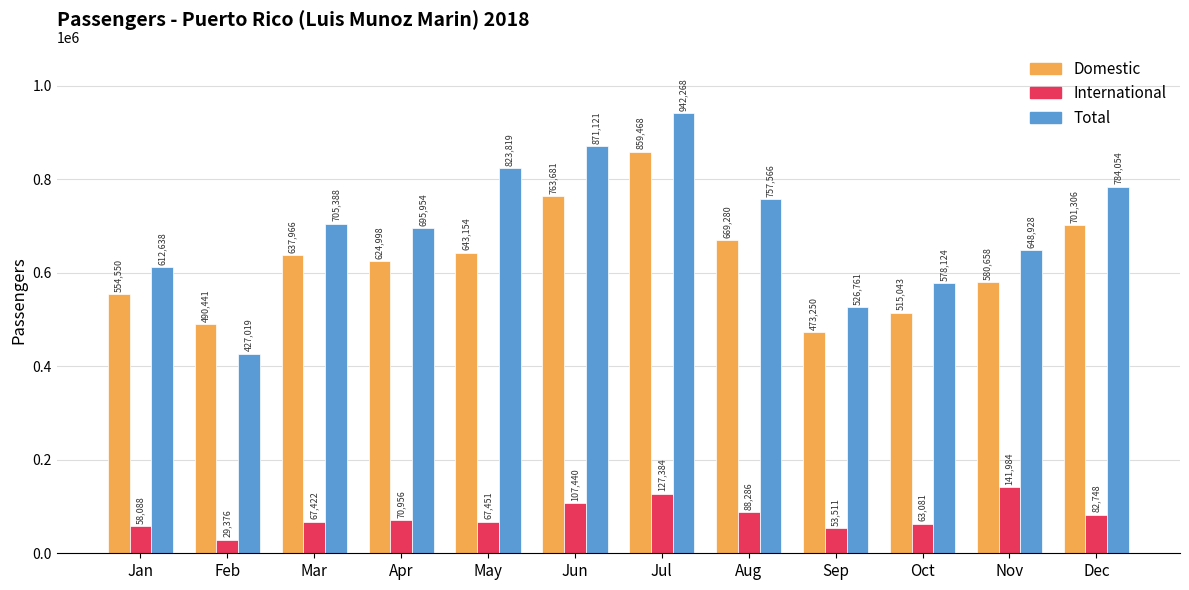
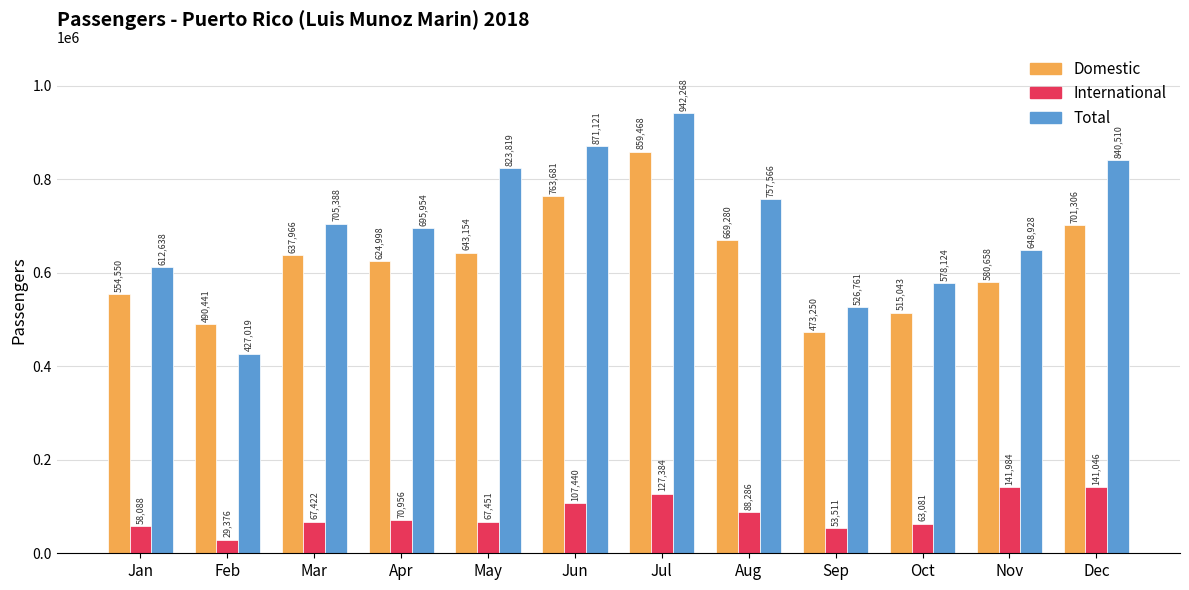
  {
    "Domestic": {
      "Jan": "554,550",
      "Feb": "490,441",
      "Mar": "637,966",
      "Apr": "624,998",
      "May": "643,154",
      "Jun": "763,681",
      "Jul": "859,468",
      "Aug": "669,280",
      "Sep": "473,250",
      "Oct": "515,043",
      "Nov": "580,658",
      "Dec": "701,306"
    },
    "International": {
      "Jan": "58,088",
      "Feb": "29,376",
      "Mar": "67,422",
      "Apr": "70,956",
      "May": "67,451",
      "Jun": "107,440",
      "Jul": "127,384",
      "Aug": "88,286",
      "Sep": "53,511",
      "Oct": "63,081",
      "Nov": "141,984",
-     "Dec": "82,748"
+     "Dec": "141,046"
    },
    "Total": {
      "Jan": "612,638",
      "Feb": "427,019",
      "Mar": "705,388",
      "Apr": "695,954",
      "May": "823,819",
      "Jun": "871,121",
      "Jul": "942,268",
      "Aug": "757,566",
      "Sep": "526,761",
      "Oct": "578,124",
      "Nov": "648,928",
-     "Dec": "784,054"
+     "Dec": "840,510"
    }
  }
